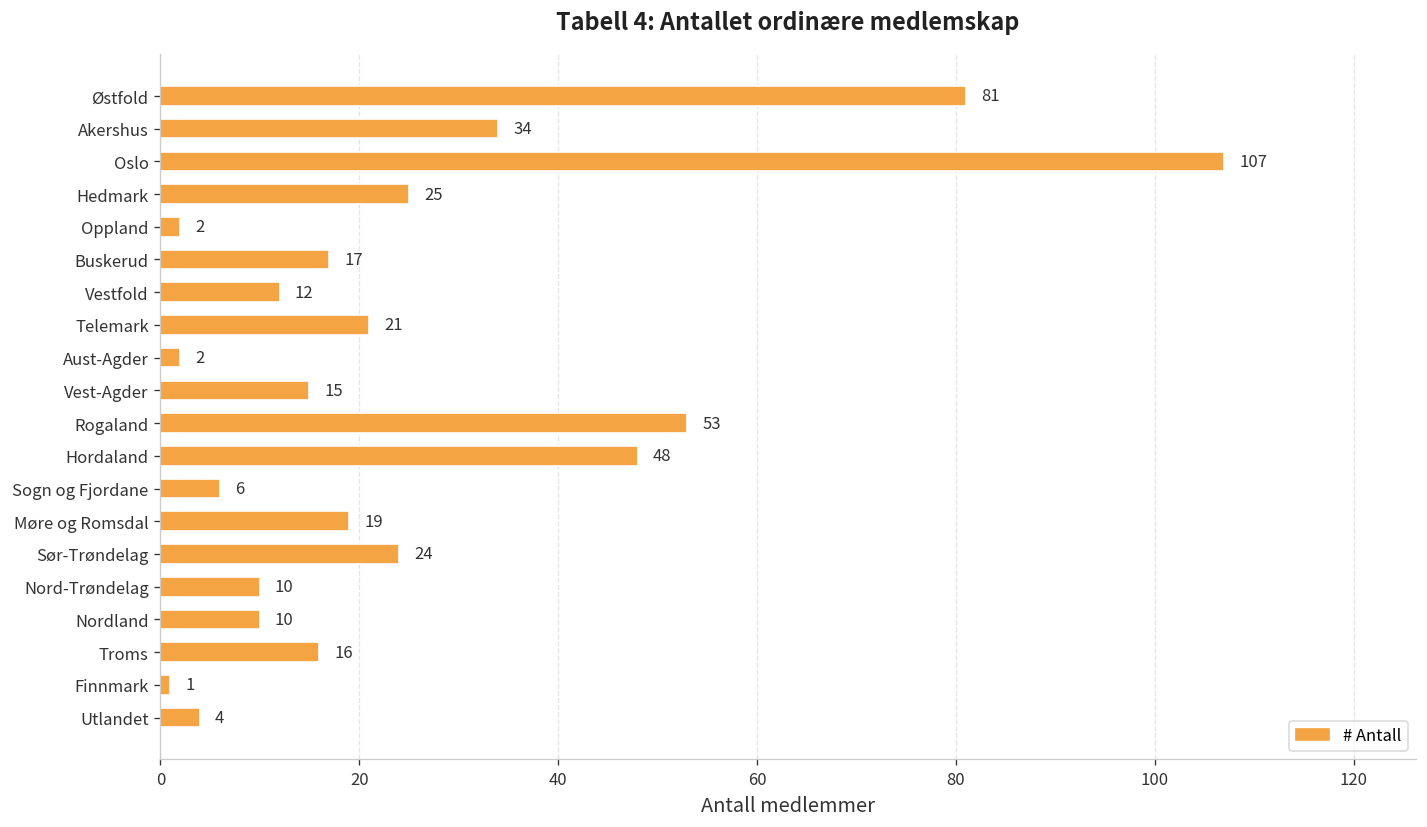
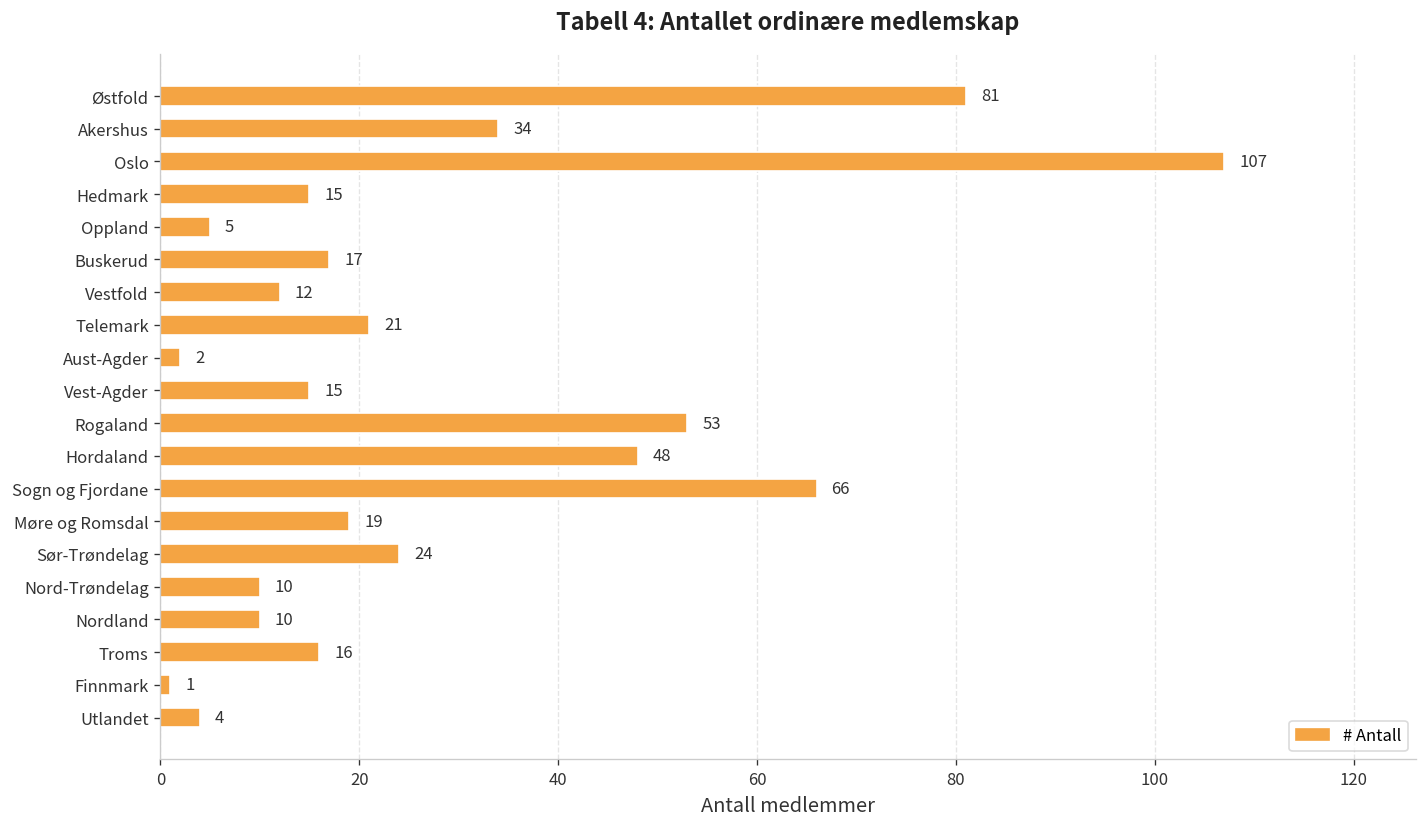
  {
    "Østfold": 81,
    "Akershus": 34,
    "Oslo": 107,
-   "Hedmark": 25,
-   "Oppland": 2,
+   "Hedmark": 15,
+   "Oppland": 5,
    "Buskerud": 17,
    "Vestfold": 12,
    "Telemark": 21,
    "Aust-Agder": 2,
    "Vest-Agder": 15,
    "Rogaland": 53,
    "Hordaland": 48,
-   "Sogn og Fjordane": 6,
+   "Sogn og Fjordane": 66,
    "Møre og Romsdal": 19,
    "Sør-Trøndelag": 24,
    "Nord-Trøndelag": 10,
    "Nordland": 10,
    "Troms": 16,
    "Finnmark": 1,
    "Utlandet": 4
  }
